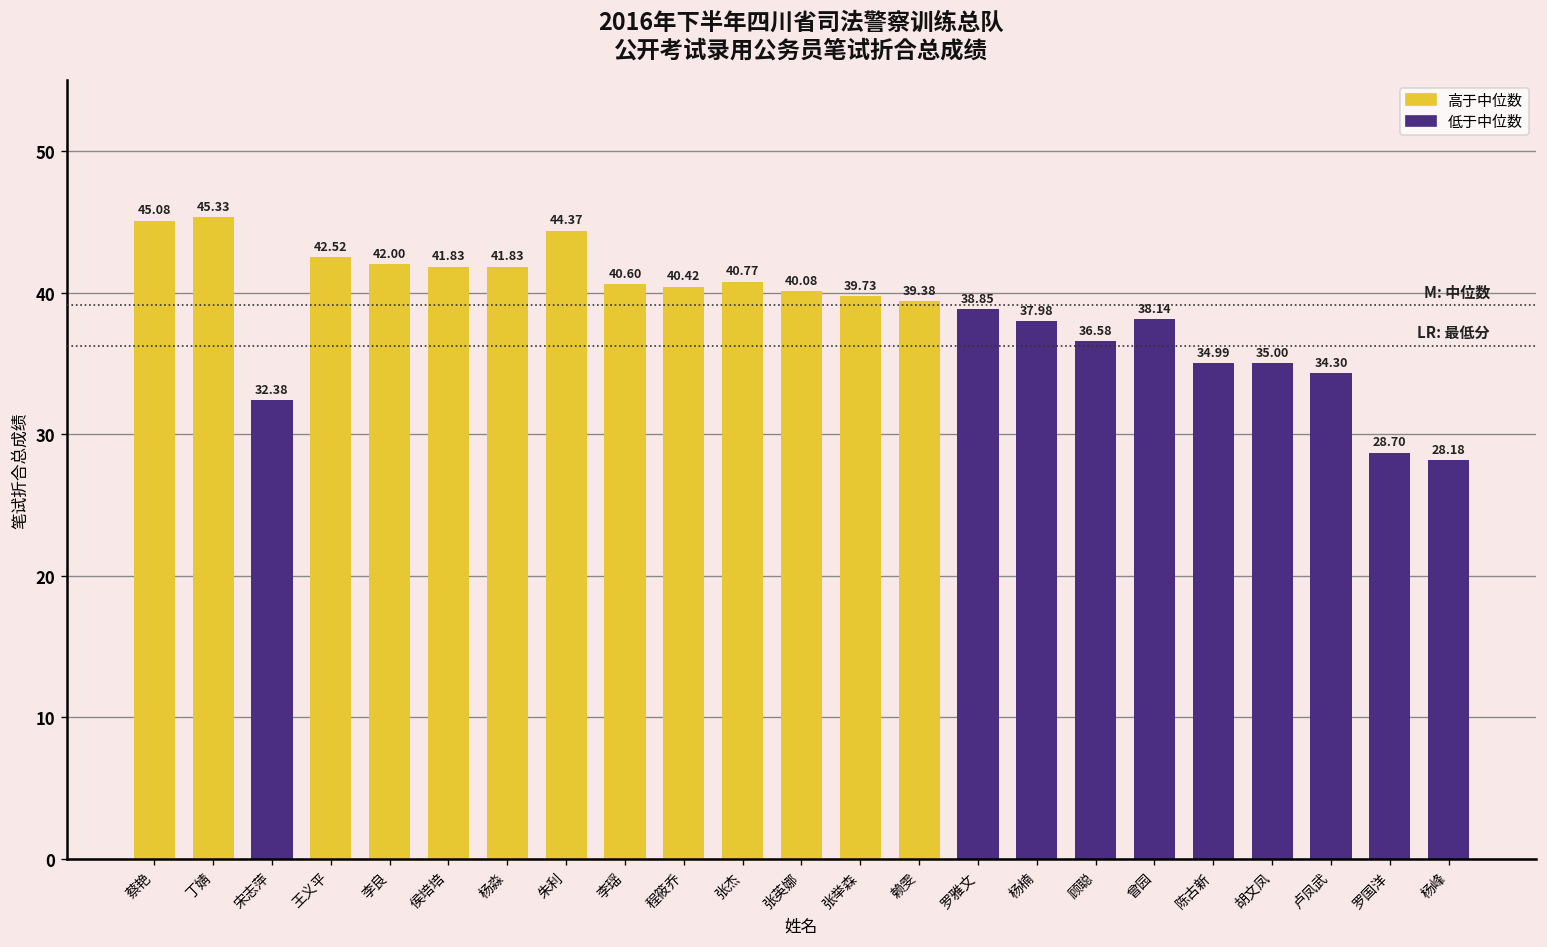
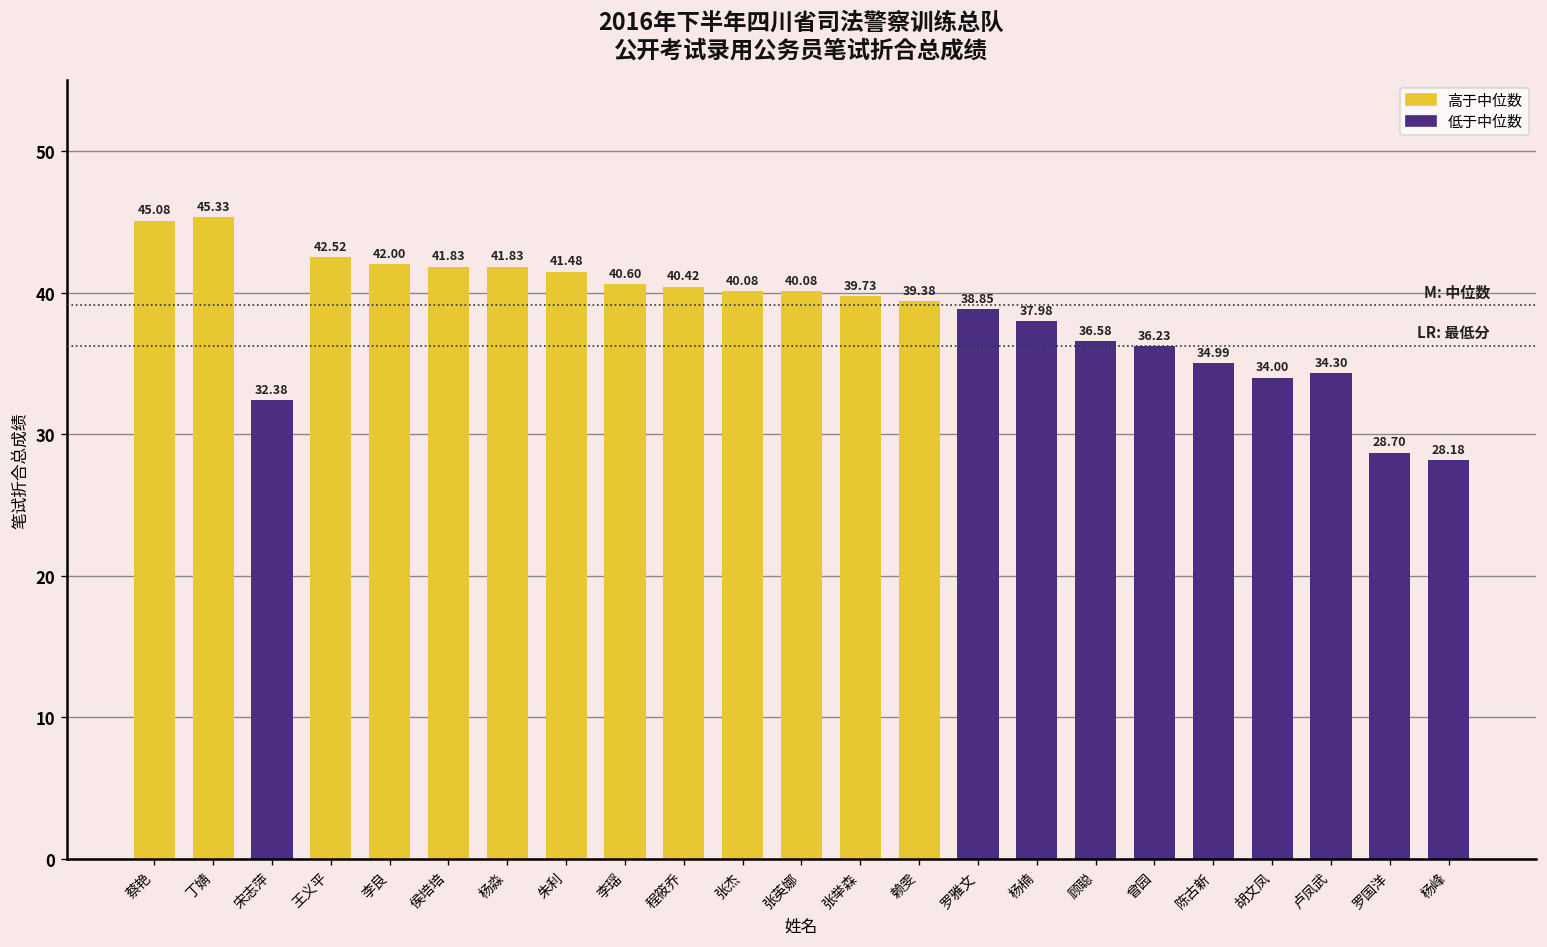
  {
    "蔡艳": 45.08,
    "丁婧": 45.33,
    "宋志萍": 32.38,
    "王义平": 42.52,
    "李良": 42.00,
    "侯培培": 41.83,
    "杨淼": 41.83,
-   "朱利": 44.37,
+   "朱利": 41.48,
    "李瑶": 40.60,
    "程筱乔": 40.42,
-   "张杰": 40.77,
+   "张杰": 40.08,
    "张英娜": 40.08,
    "张举森": 39.73,
    "赖雯": 39.38,
    "罗雅文": 38.85,
    "杨楠": 37.98,
    "顾聪": 36.58,
-   "曾园": 38.14,
+   "曾园": 36.23,
    "陈古新": 34.99,
-   "胡文凤": 35.00,
+   "胡文凤": 34.00,
    "卢凤武": 34.30,
    "罗国洋": 28.70,
    "杨峰": 28.18
  }
